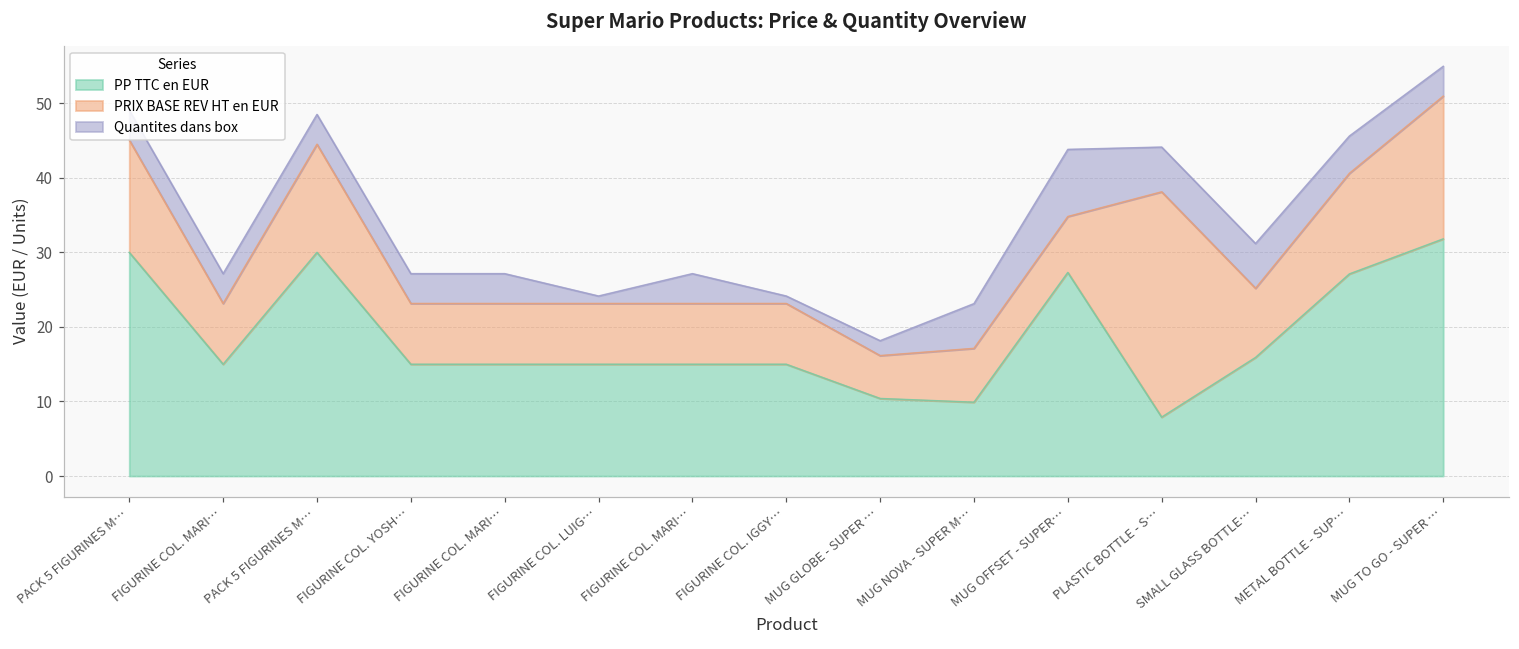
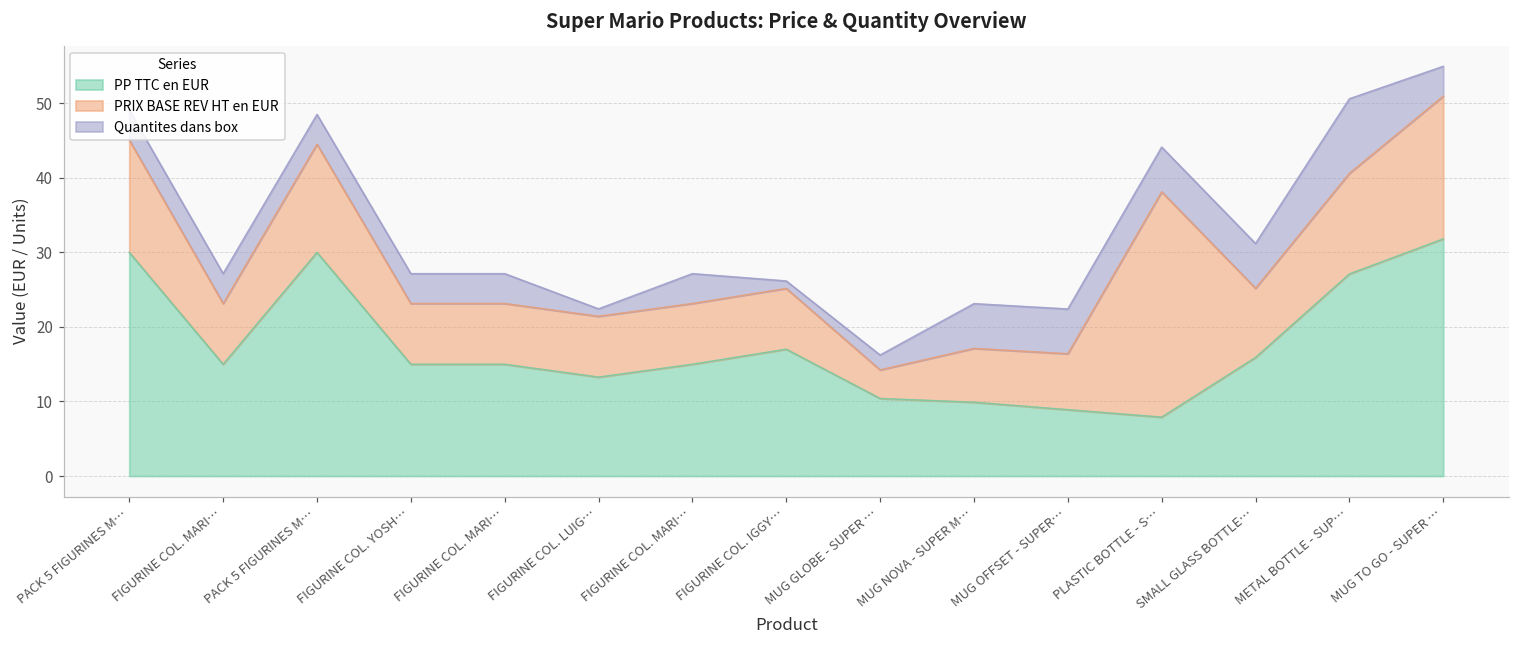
  {
    "PP TTC en EUR": {
      "FIGURINE COL. YOSH…": 15,
-     "FIGURINE COL. LUIG…": 15,
-     "FIGURINE COL. IGGY…": 15,
+     "FIGURINE COL. LUIG…": 13,
+     "FIGURINE COL. IGGY…": 17,
      "MUG GLOBE - SUPER …": 10,
      "MUG NOVA - SUPER M…": 10,
-     "MUG OFFSET - SUPER…": 27,
+     "MUG OFFSET - SUPER…": 9,
      "PLASTIC BOTTLE - S…": 8,
      "SMALL GLASS BOTTLE…": 16,
      "METAL BOTTLE - SUP…": 27,
      "MUG TO GO - SUPER …": 32
    },
    "PRIX BASE REV HT en EUR": {
      "FIGURINE COL. YOSH…": 8,
      "FIGURINE COL. LUIG…": 8,
      "FIGURINE COL. IGGY…": 8,
-     "MUG GLOBE - SUPER …": 6,
+     "MUG GLOBE - SUPER …": 4,
      "MUG NOVA - SUPER M…": 7,
      "MUG OFFSET - SUPER…": 7,
      "PLASTIC BOTTLE - S…": 30,
      "SMALL GLASS BOTTLE…": 9,
      "METAL BOTTLE - SUP…": 13,
      "MUG TO GO - SUPER …": 19
    },
    "Quantites dans box": {
      "FIGURINE COL. YOSH…": 4,
      "FIGURINE COL. LUIG…": 1,
      "FIGURINE COL. IGGY…": 1,
      "MUG GLOBE - SUPER …": 2,
      "MUG NOVA - SUPER M…": 6,
-     "MUG OFFSET - SUPER…": 9,
+     "MUG OFFSET - SUPER…": 6,
      "PLASTIC BOTTLE - S…": 6,
      "SMALL GLASS BOTTLE…": 6,
-     "METAL BOTTLE - SUP…": 5,
+     "METAL BOTTLE - SUP…": 10,
      "MUG TO GO - SUPER …": 4
    }
  }
